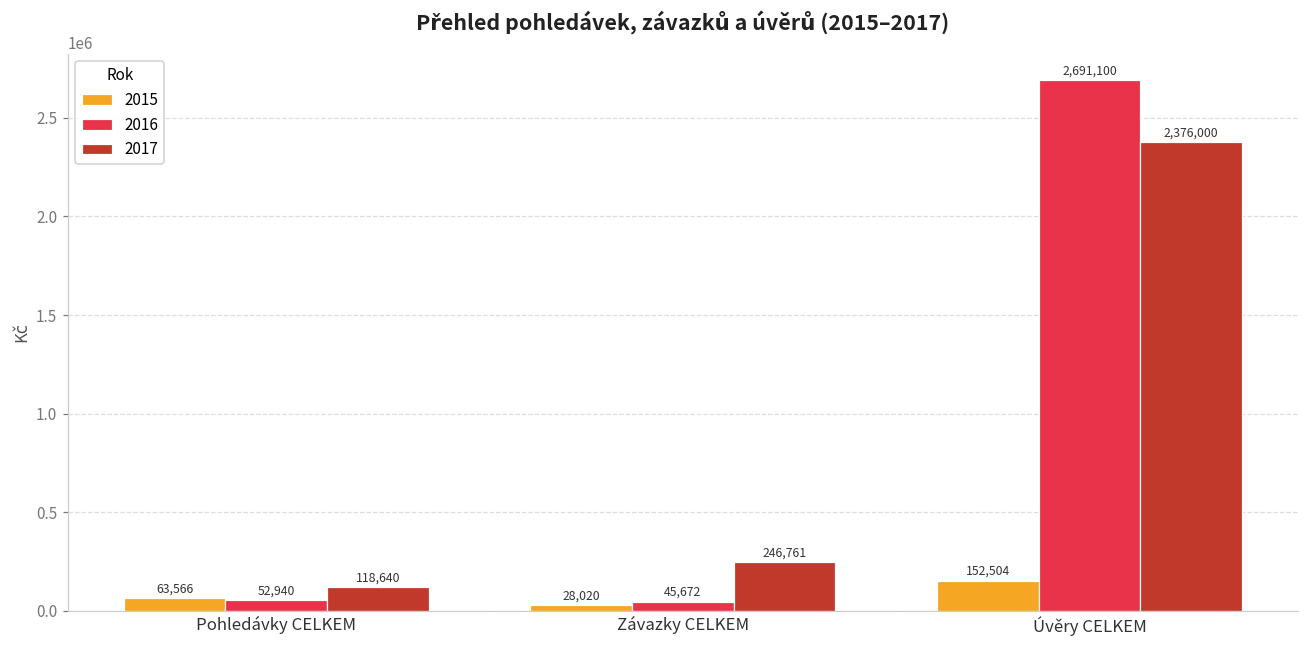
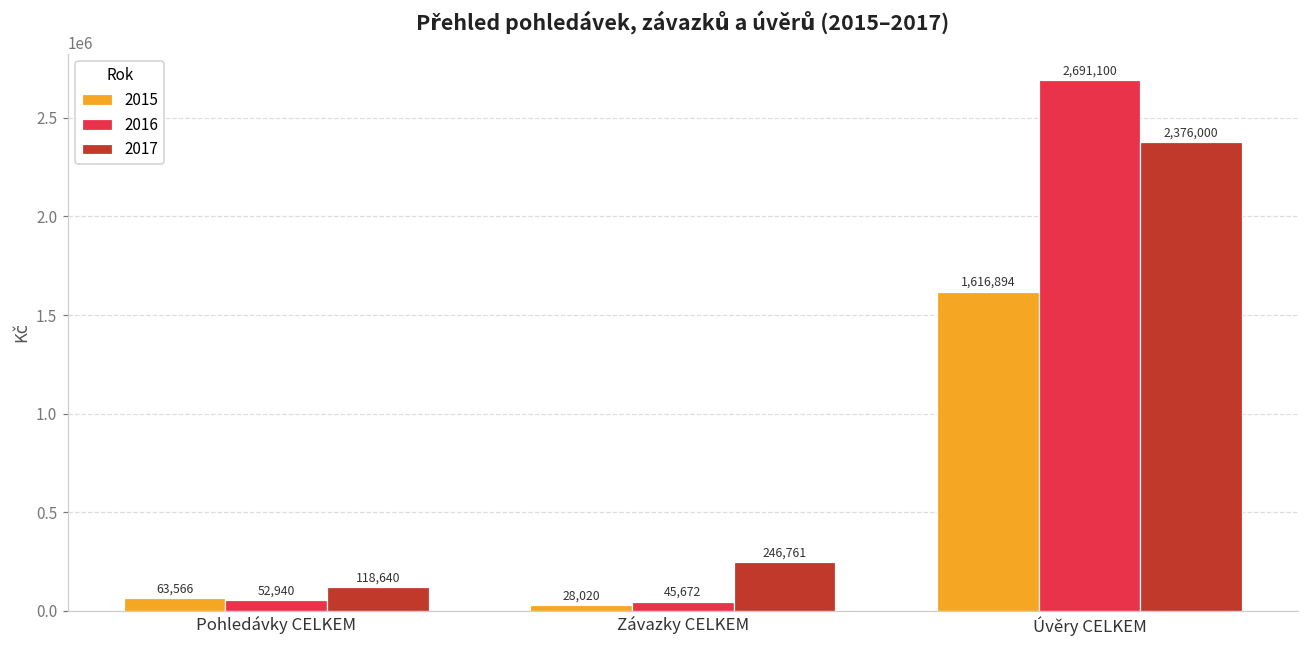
  {
    "2015": {
      "Pohledávky CELKEM": "63,566",
      "Závazky CELKEM": "28,020",
-     "Úvěry CELKEM": "152,504"
+     "Úvěry CELKEM": "1,616,894"
    }
  }
